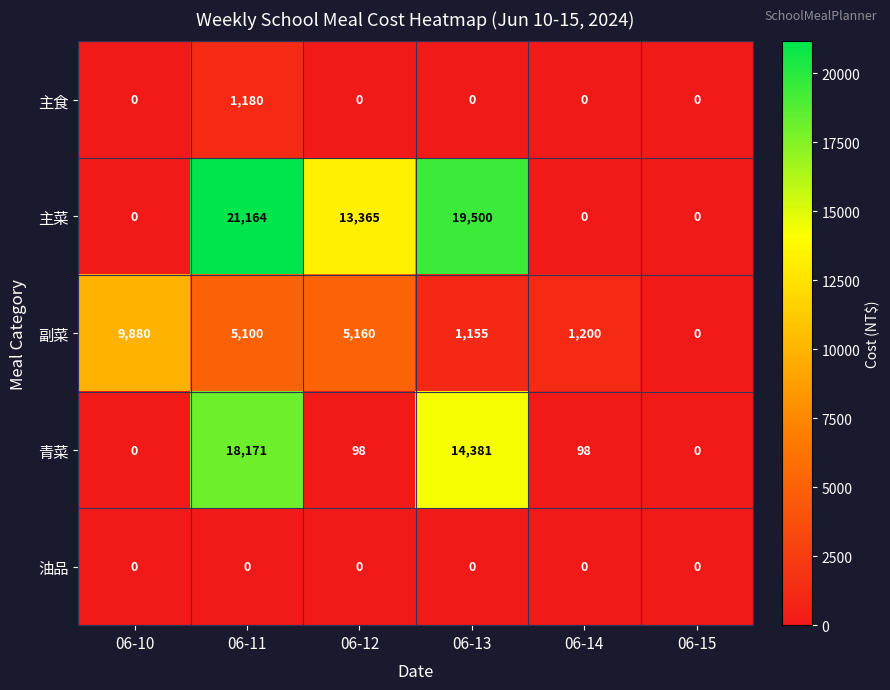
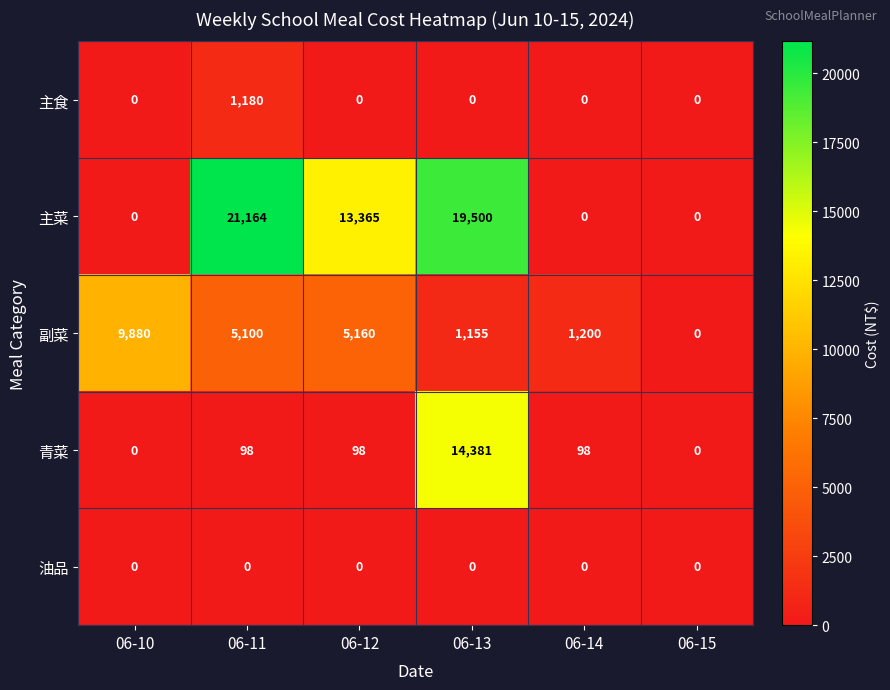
  {
    "主食": {
      "06-10": "0",
      "06-11": "1,180",
      "06-12": "0",
      "06-13": "0",
      "06-14": "0",
      "06-15": "0"
    },
    "主菜": {
      "06-10": "0",
      "06-11": "21,164",
      "06-12": "13,365",
      "06-13": "19,500",
      "06-14": "0",
      "06-15": "0"
    },
    "副菜": {
      "06-10": "9,880",
      "06-11": "5,100",
      "06-12": "5,160",
      "06-13": "1,155",
      "06-14": "1,200",
      "06-15": "0"
    },
    "青菜": {
      "06-10": "0",
-     "06-11": "18,171",
+     "06-11": "98",
      "06-12": "98",
      "06-13": "14,381",
      "06-14": "98",
      "06-15": "0"
    },
    "油品": {
      "06-10": "0",
      "06-11": "0",
      "06-12": "0",
      "06-13": "0",
      "06-14": "0",
      "06-15": "0"
    }
  }
